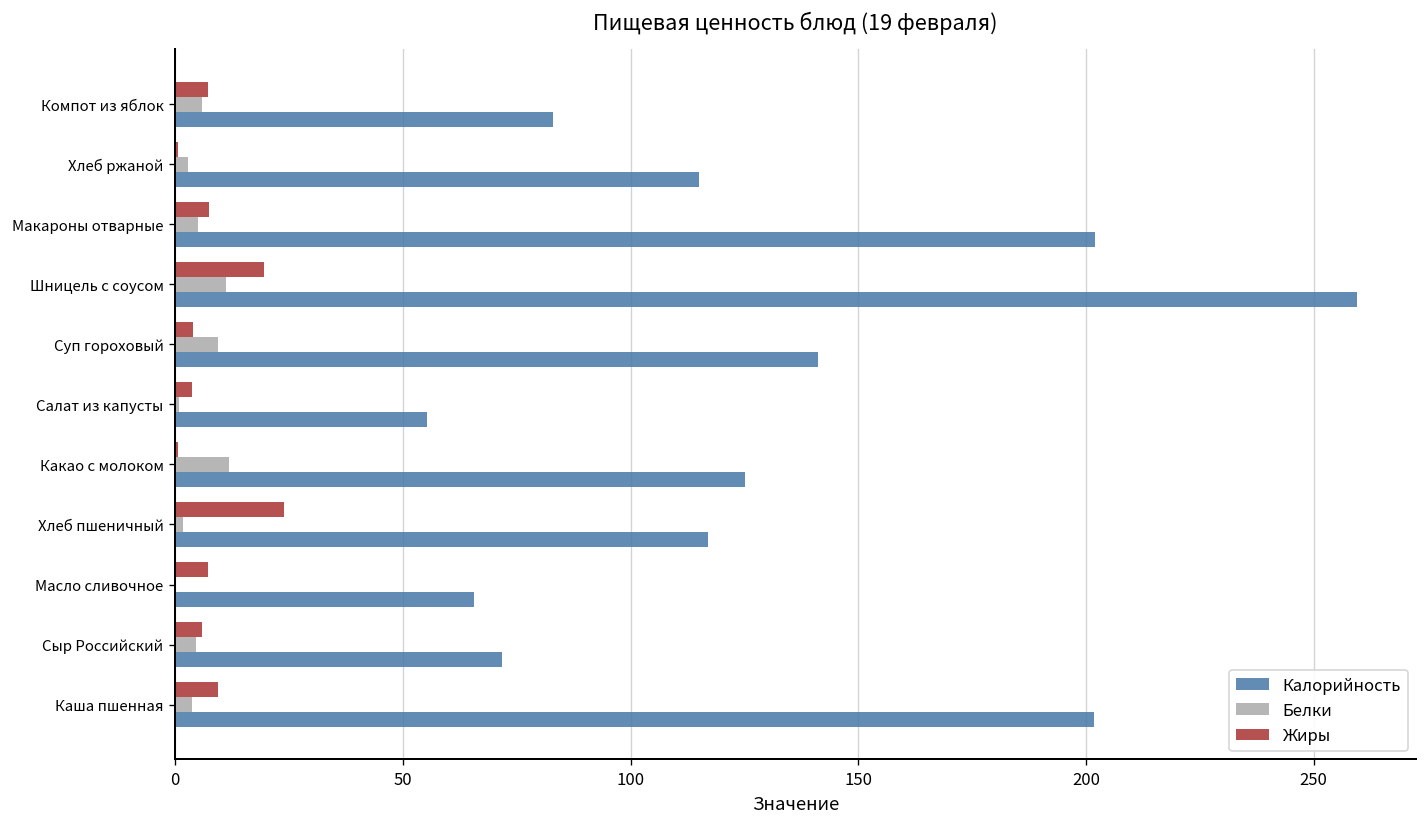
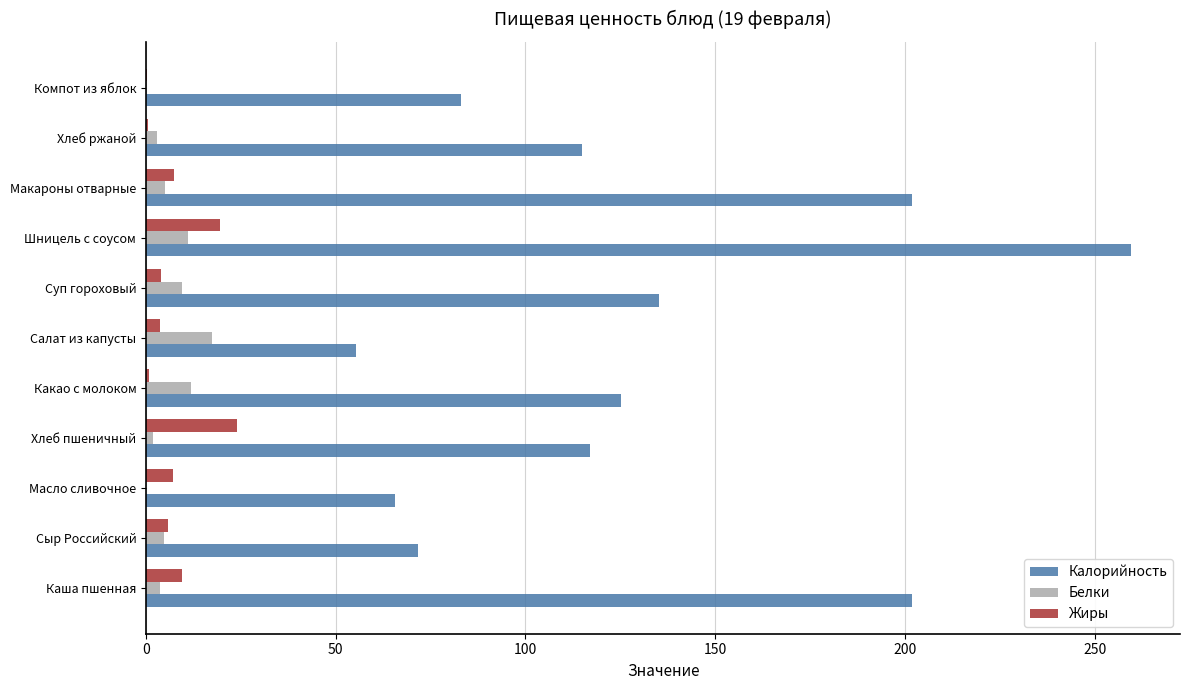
  {
    "Калорийность": {
      "Компот из яблок": 83,
      "Хлеб ржаной": 115,
      "Макароны отварные": 202,
      "Шницель с соусом": 260,
-     "Суп гороховый": 141,
+     "Суп гороховый": 135,
      "Салат из капусты": 55,
      "Какао с молоком": 125,
      "Хлеб пшеничный": 117,
      "Масло сливочное": 66,
      "Сыр Российский": 72,
      "Каша пшенная": 202
    },
    "Белки": {
-     "Компот из яблок": 6,
+     "Компот из яблок": 0,
      "Хлеб ржаной": 3,
      "Макароны отварные": 5,
      "Шницель с соусом": 11,
      "Суп гороховый": 9,
-     "Салат из капусты": 1,
+     "Салат из капусты": 17,
      "Какао с молоком": 12,
      "Хлеб пшеничный": 2,
      "Сыр Российский": 5,
      "Каша пшенная": 4
    },
    "Жиры": {
-     "Компот из яблок": 7,
+     "Компот из яблок": 0,
      "Макароны отварные": 8,
      "Шницель с соусом": 20,
      "Суп гороховый": 4,
      "Салат из капусты": 4,
      "Какао с молоком": 1,
      "Хлеб пшеничный": 24,
      "Масло сливочное": 7,
      "Сыр Российский": 6,
      "Каша пшенная": 9
    }
  }
